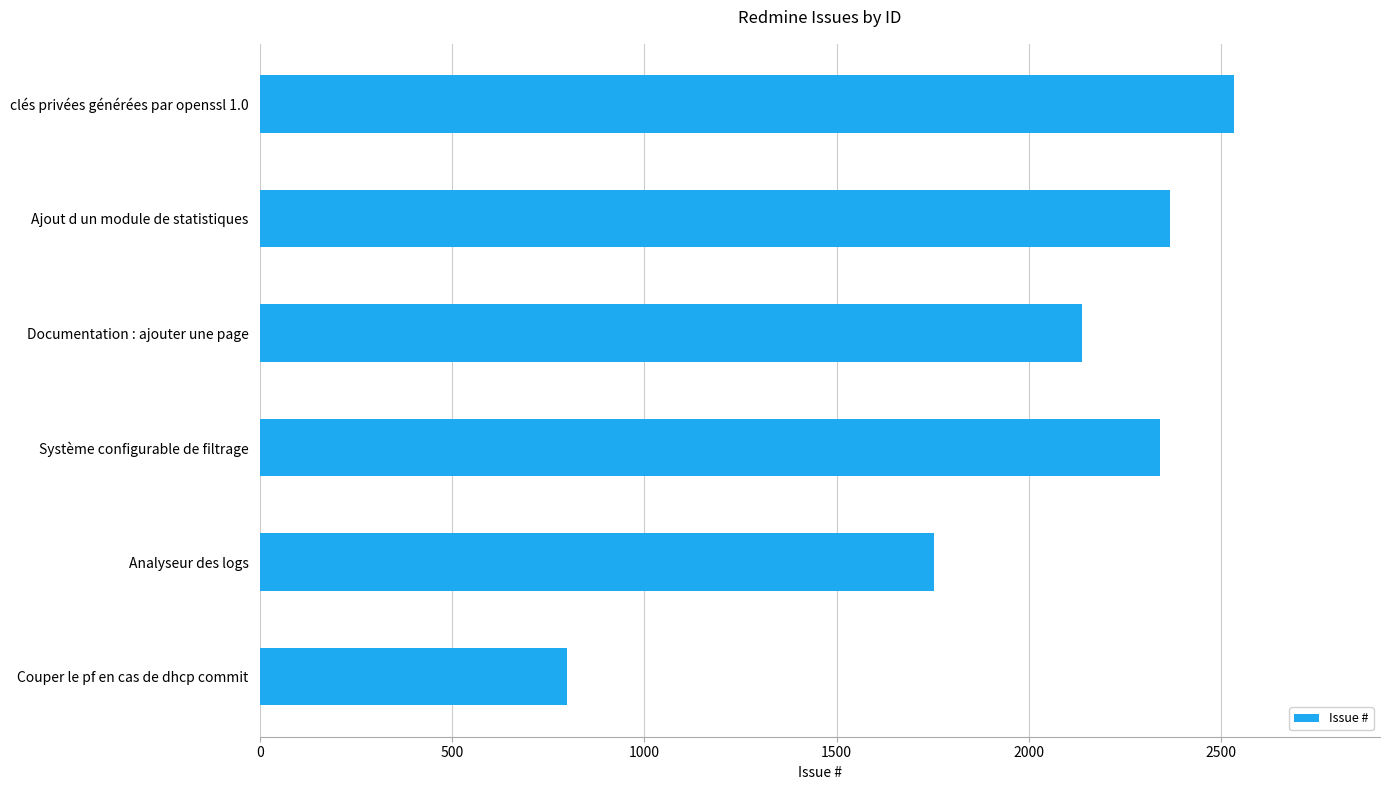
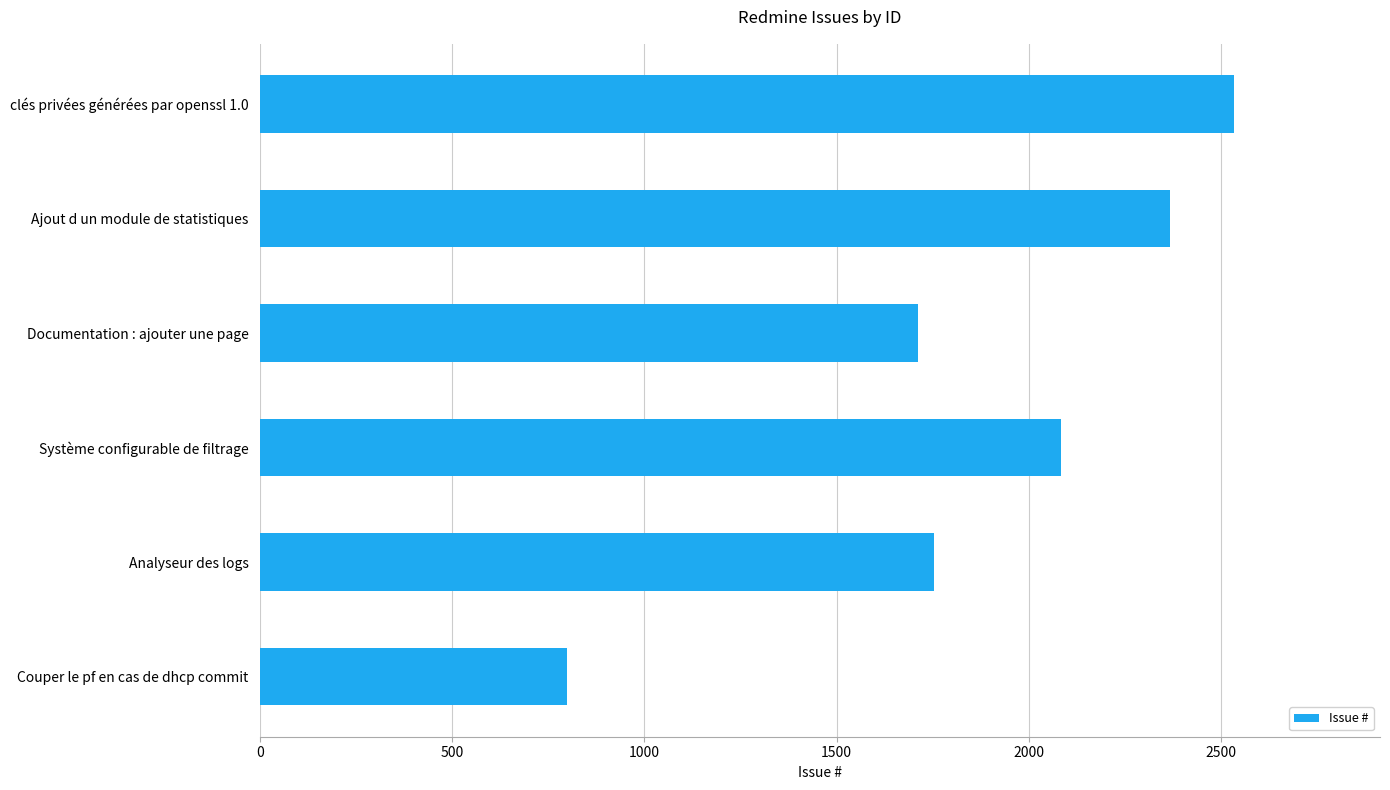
  {
    "clés privées générées par openssl 1.0": 2530,
    "Ajout d un module de statistiques": 2370,
-   "Documentation : ajouter une page": 2140,
-   "Système configurable de filtrage": 2340,
+   "Documentation : ajouter une page": 1710,
+   "Système configurable de filtrage": 2080,
    "Analyseur des logs": 1750,
    "Couper le pf en cas de dhcp commit": 800
  }
